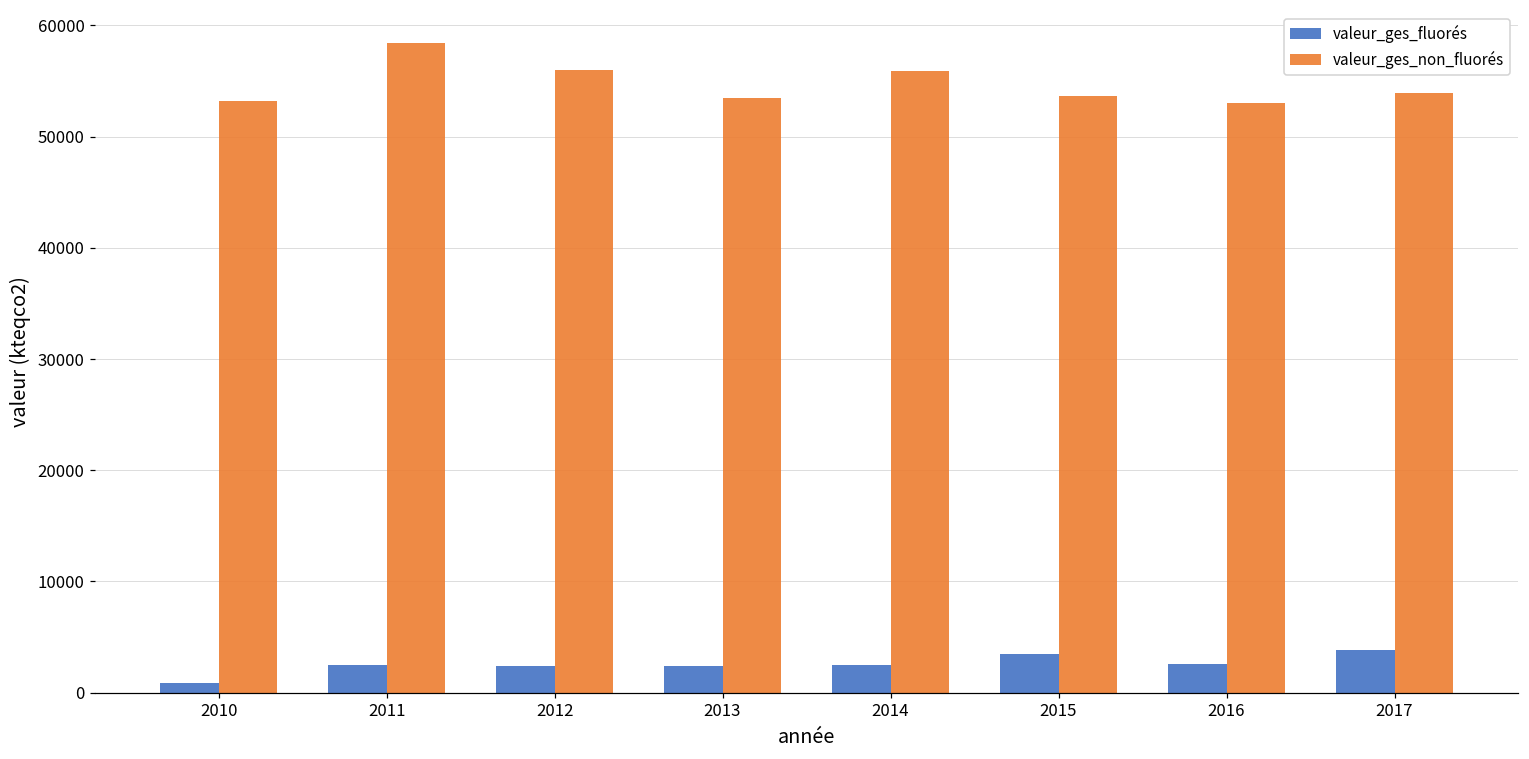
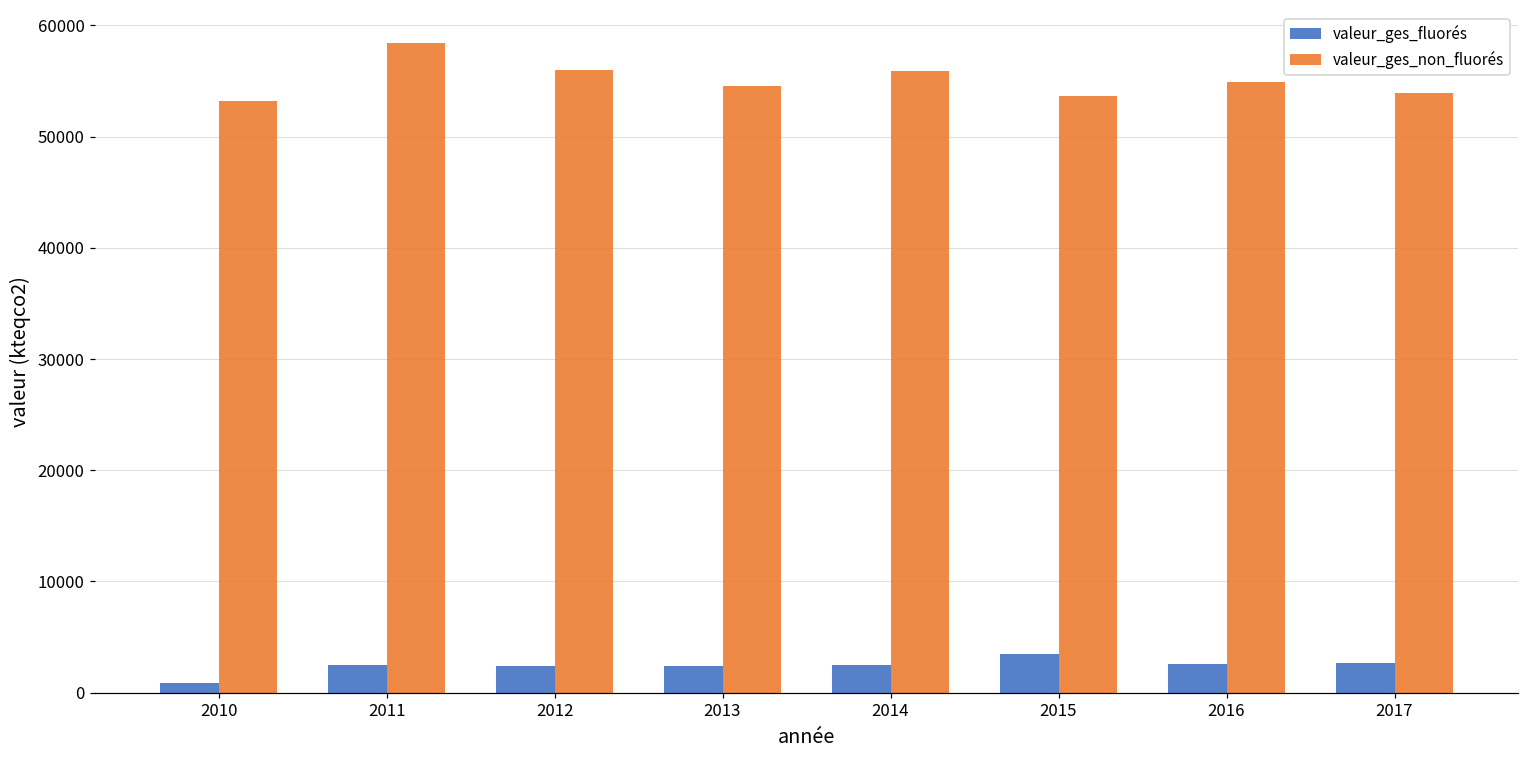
  {
    "valeur_ges_fluorés": {
      "2010": 900,
      "2011": 2500,
      "2012": 2400,
      "2013": 2400,
      "2014": 2500,
      "2015": 3500,
      "2016": 2600,
-     "2017": 3900
+     "2017": 2700
    },
    "valeur_ges_non_fluorés": {
      "2010": 53200,
      "2011": 58400,
      "2012": 56000,
-     "2013": 53400,
+     "2013": 54500,
      "2014": 55900,
      "2015": 53700,
-     "2016": 53000,
+     "2016": 54900,
      "2017": 54000
    }
  }
